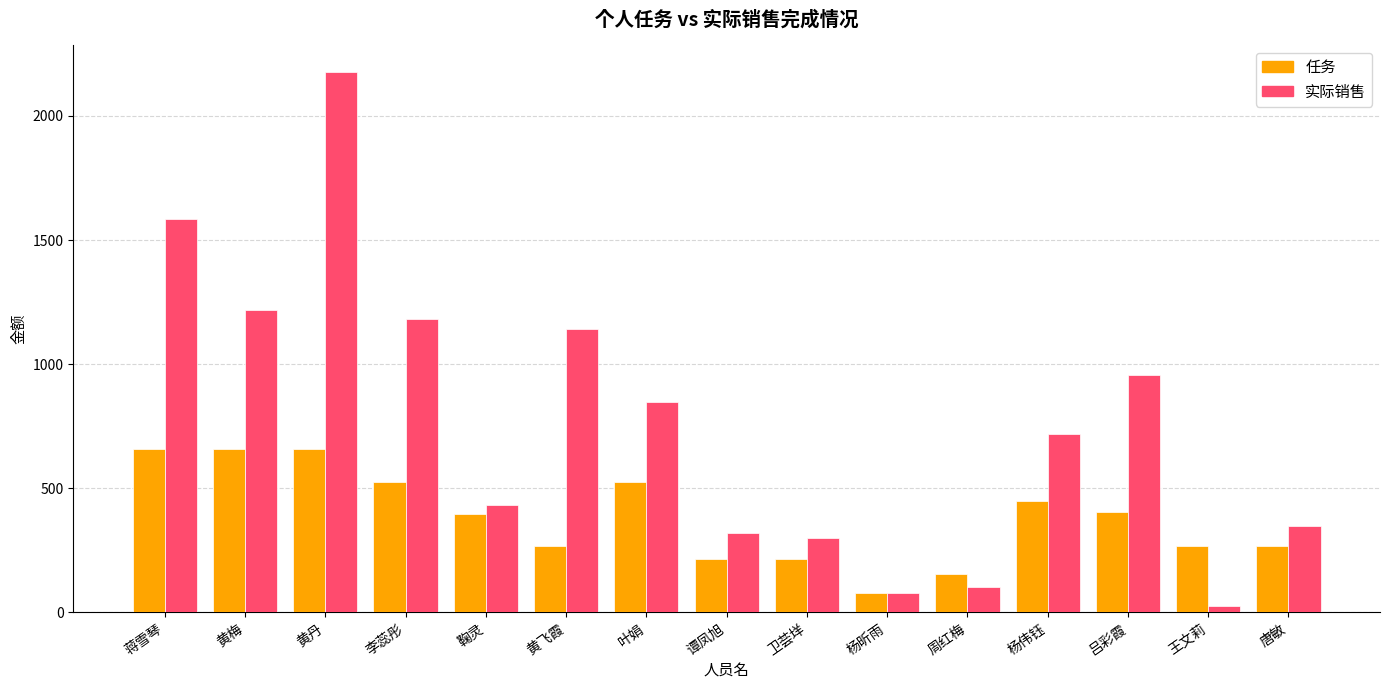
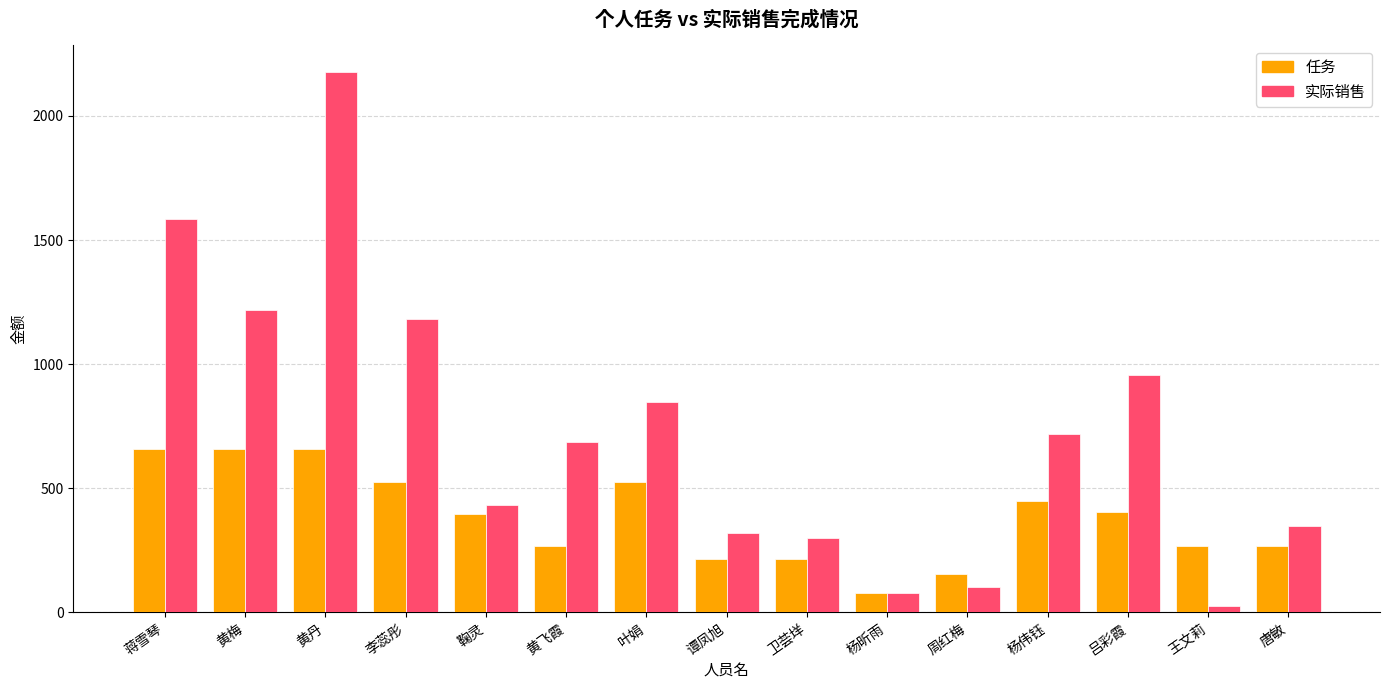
  {
    "任务": {
      "蒋雪琴": 660,
      "黄梅": 660,
      "黄丹": 660,
      "李蕊彤": 530,
      "鞠灵": 390,
      "黄飞霞": 270,
      "叶娟": 530,
      "谭凤旭": 220,
      "卫荟垟": 220,
      "杨昕雨": 80,
      "周红梅": 160,
      "杨伟钰": 450,
      "吕彩霞": 400,
      "王文莉": 270,
      "唐敏": 270
    },
    "实际销售": {
      "蒋雪琴": 1590,
      "黄梅": 1220,
      "黄丹": 2180,
      "李蕊彤": 1180,
      "鞠灵": 430,
-     "黄飞霞": 1140,
+     "黄飞霞": 690,
      "叶娟": 850,
      "谭凤旭": 320,
      "卫荟垟": 300,
      "杨昕雨": 80,
      "周红梅": 100,
      "杨伟钰": 720,
      "吕彩霞": 960,
      "王文莉": 30,
      "唐敏": 350
    }
  }
